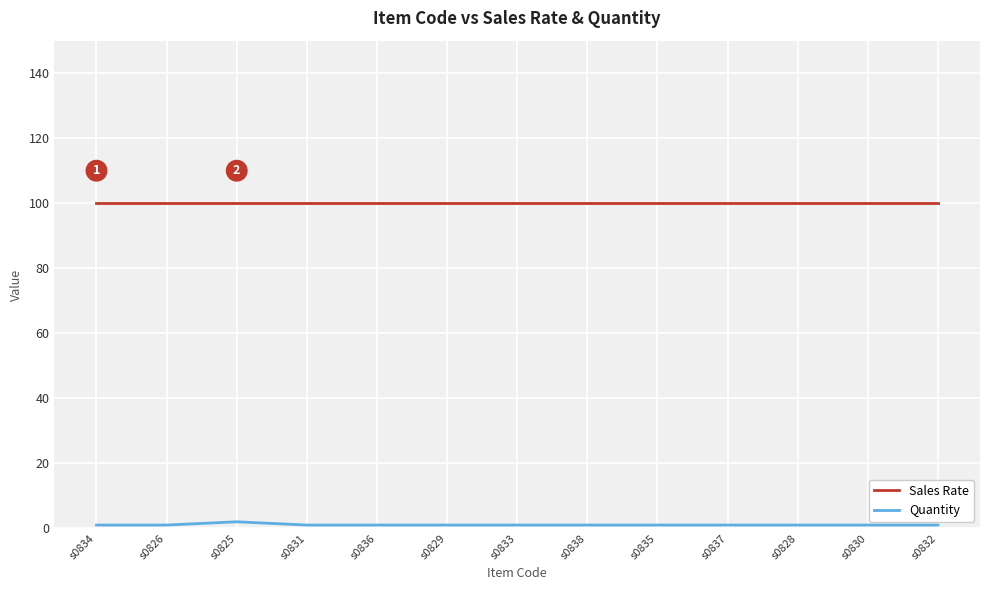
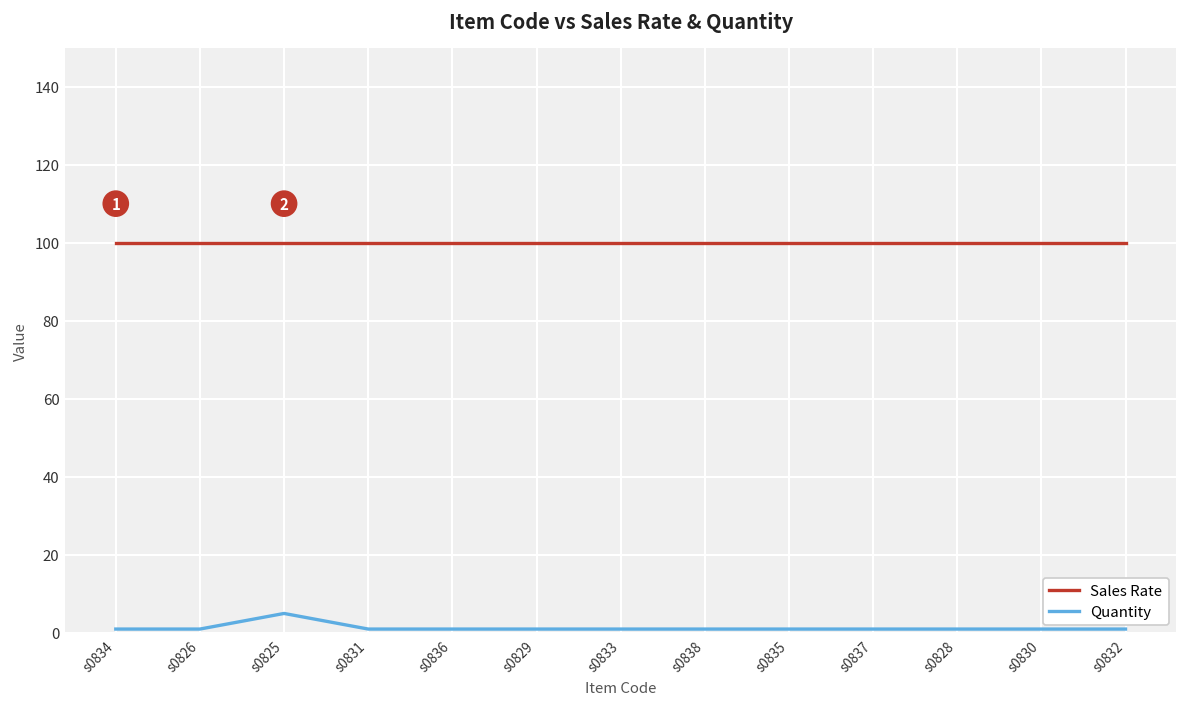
  {
    "Sales Rate": {
      "s0834": 100,
      "s0826": 100,
      "s0825": 100,
      "s0831": 100,
      "s0836": 100,
      "s0829": 100,
      "s0833": 100,
      "s0838": 100,
      "s0835": 100,
      "s0837": 100,
      "s0828": 100,
      "s0830": 100,
      "s0832": 100
    },
    "Quantity": {
      "s0834": 1,
      "s0826": 1,
-     "s0825": 2,
+     "s0825": 5,
      "s0831": 1,
      "s0836": 1,
      "s0829": 1,
      "s0833": 1,
      "s0838": 1,
      "s0835": 1,
      "s0837": 1,
      "s0828": 1,
      "s0830": 1,
      "s0832": 1
    }
  }
